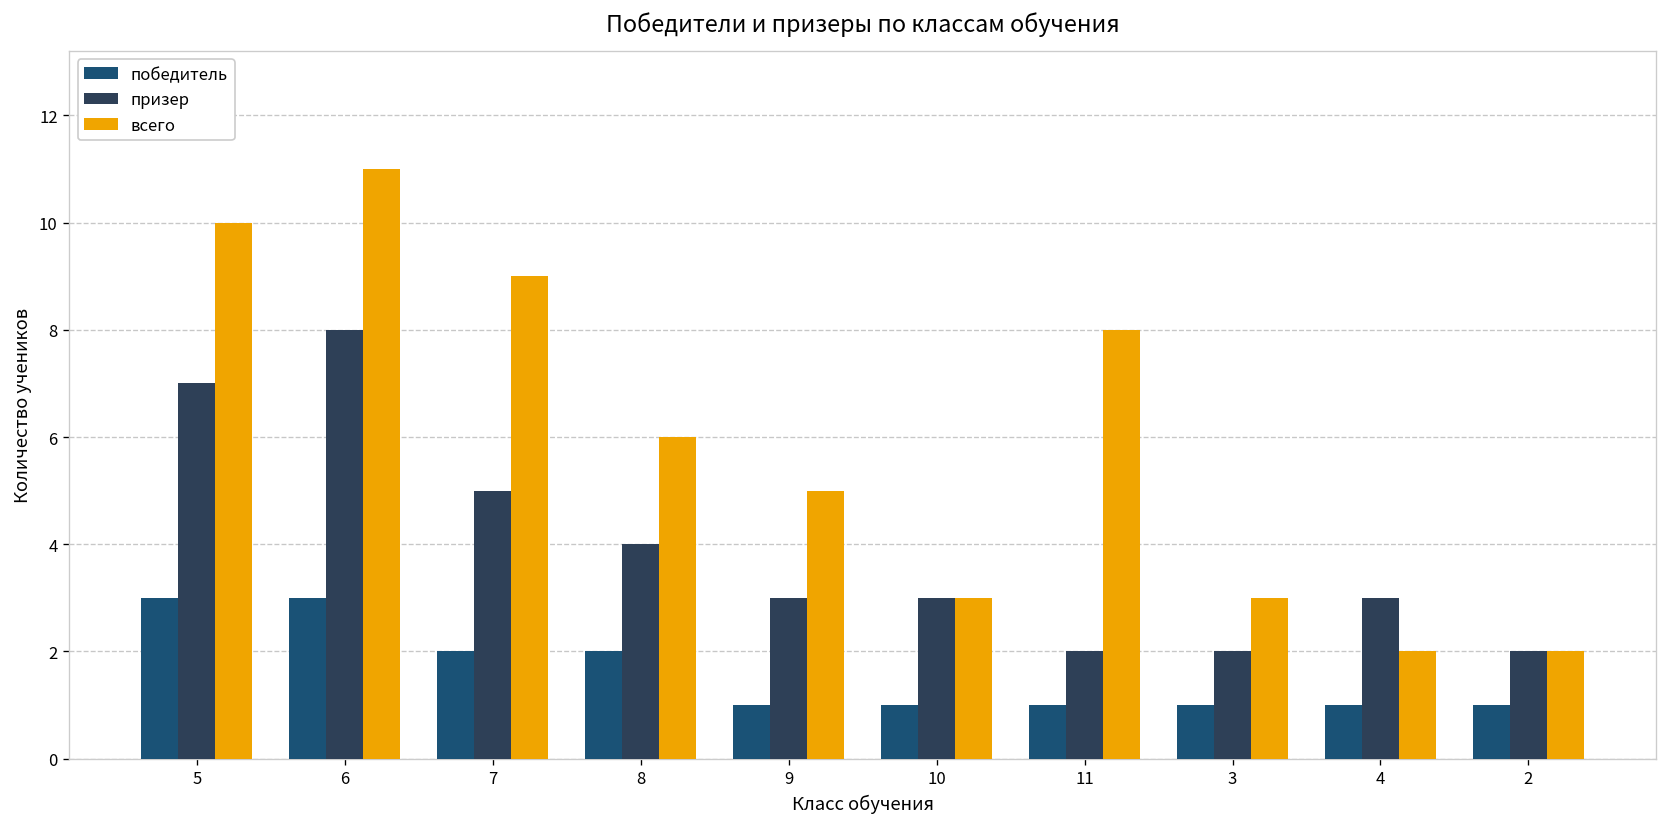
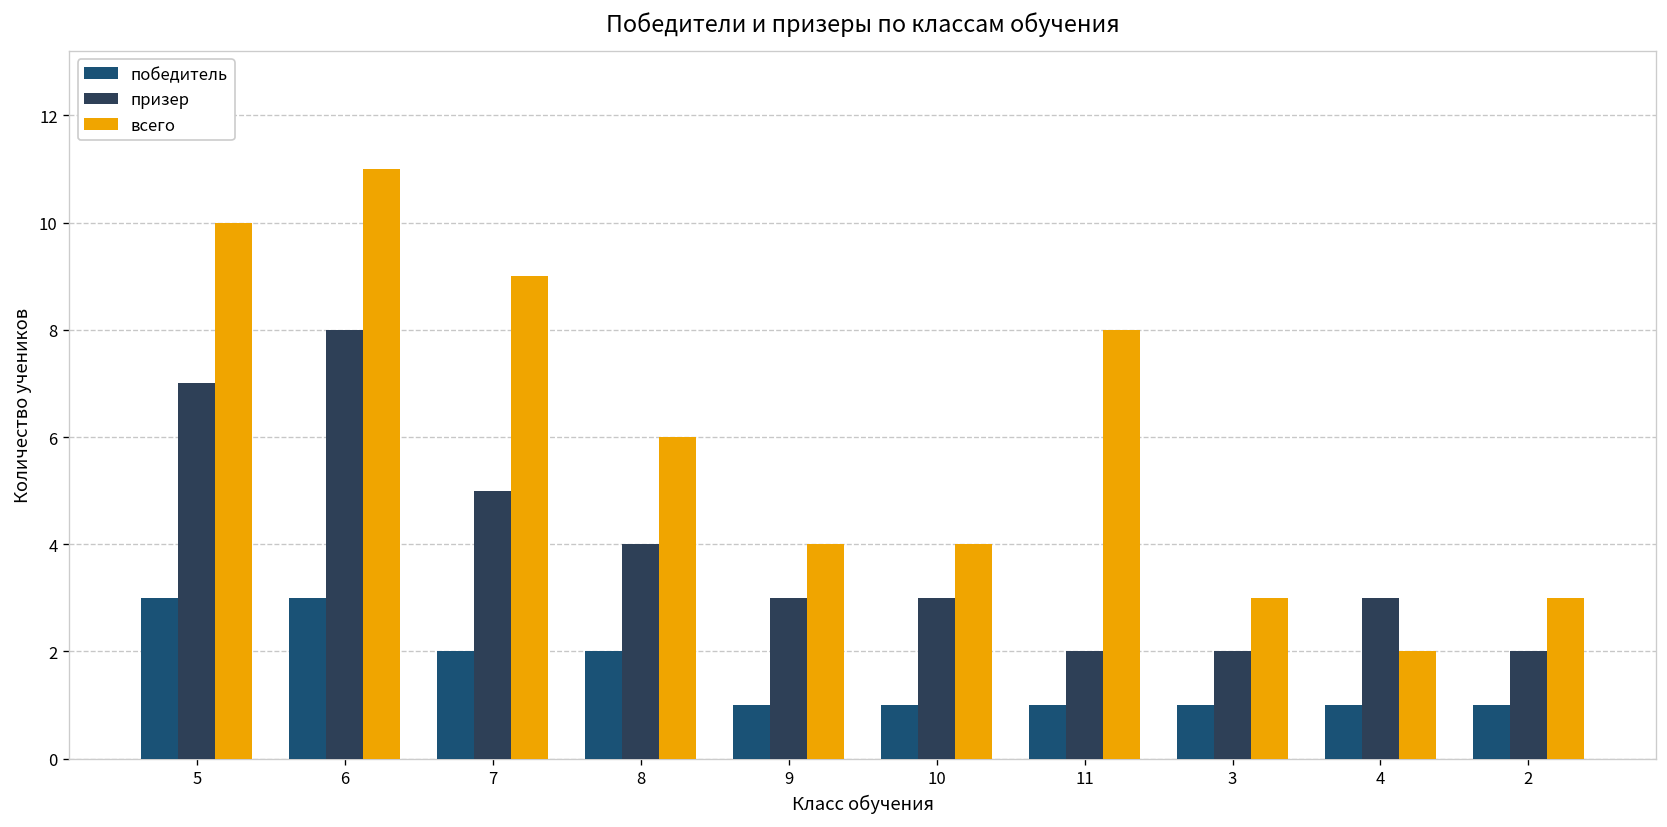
  {
    "всего": {
      "5": 10,
      "6": 11,
      "7": 9,
      "8": 6,
-     "9": 5,
-     "10": 3,
+     "9": 4,
+     "10": 4,
      "11": 8,
      "3": 3,
      "4": 2,
-     "2": 2
+     "2": 3
    }
  }
